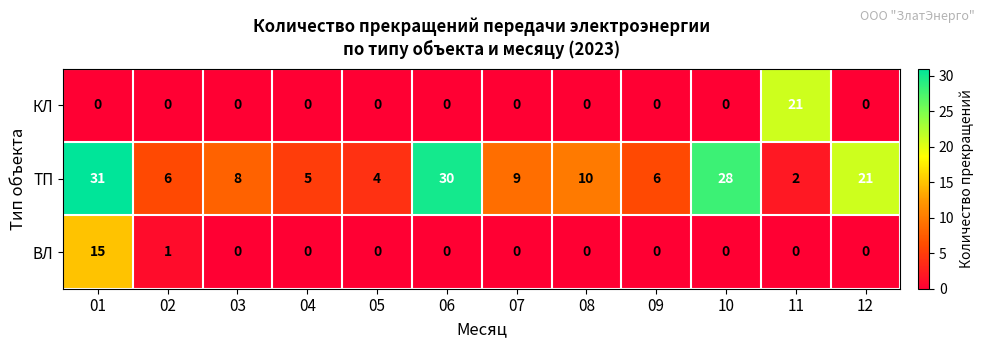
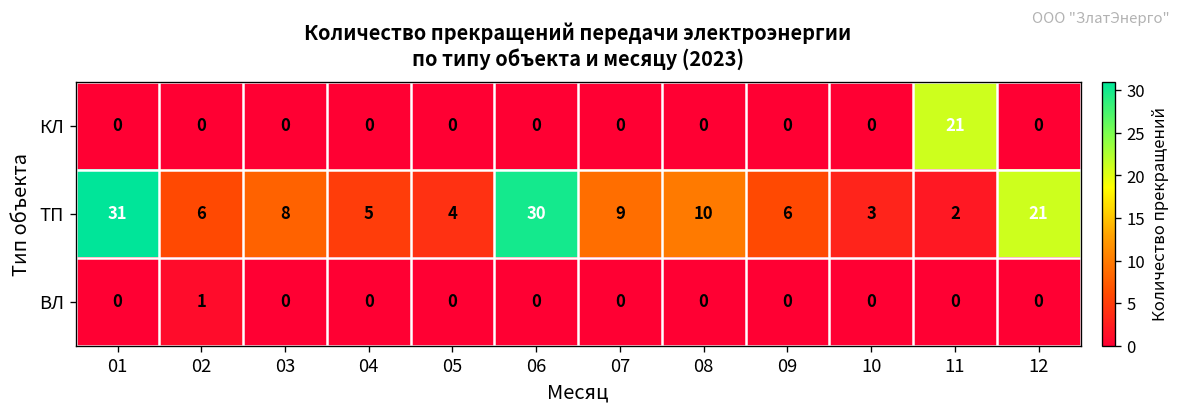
  {
    "КЛ": {
      "01": 0,
      "02": 0,
      "03": 0,
      "04": 0,
      "05": 0,
      "06": 0,
      "07": 0,
      "08": 0,
      "09": 0,
      "10": 0,
      "11": 21,
      "12": 0
    },
    "ТП": {
      "01": 31,
      "02": 6,
      "03": 8,
      "04": 5,
      "05": 4,
      "06": 30,
      "07": 9,
      "08": 10,
      "09": 6,
-     "10": 28,
+     "10": 3,
      "11": 2,
      "12": 21
    },
    "ВЛ": {
-     "01": 15,
+     "01": 0,
      "02": 1,
      "03": 0,
      "04": 0,
      "05": 0,
      "06": 0,
      "07": 0,
      "08": 0,
      "09": 0,
      "10": 0,
      "11": 0,
      "12": 0
    }
  }
